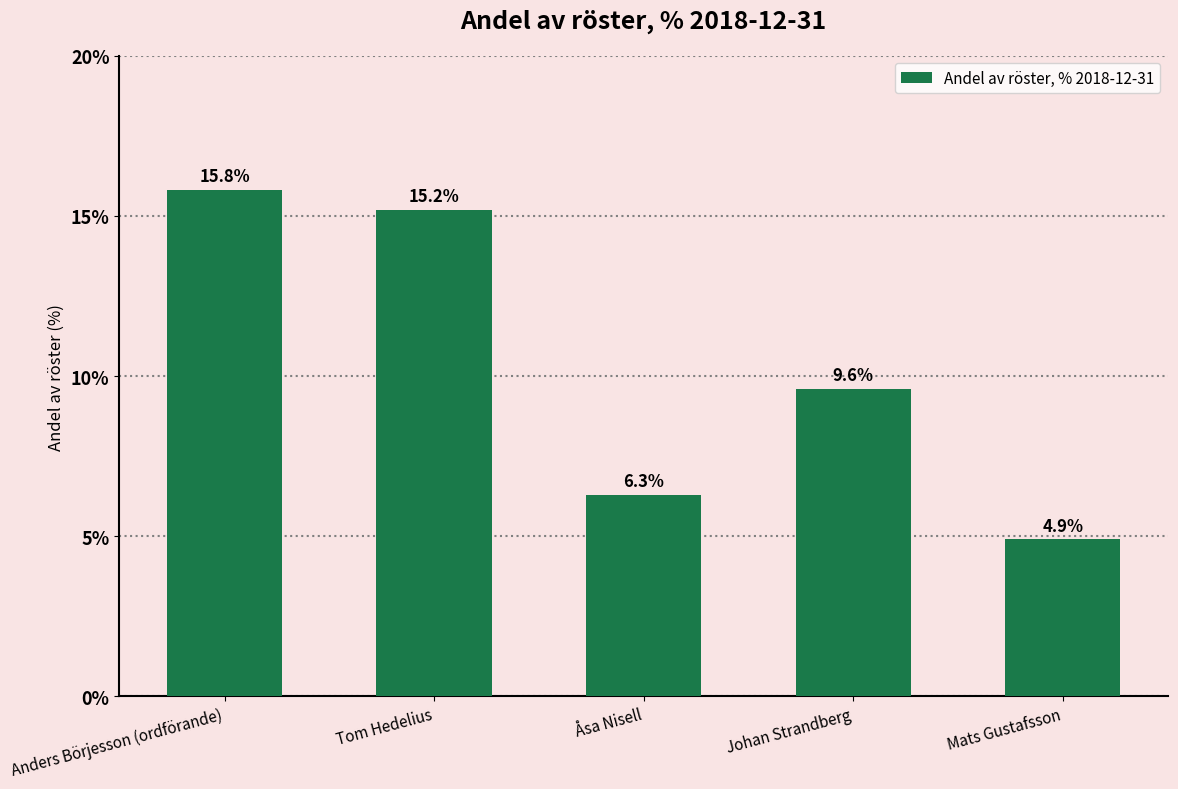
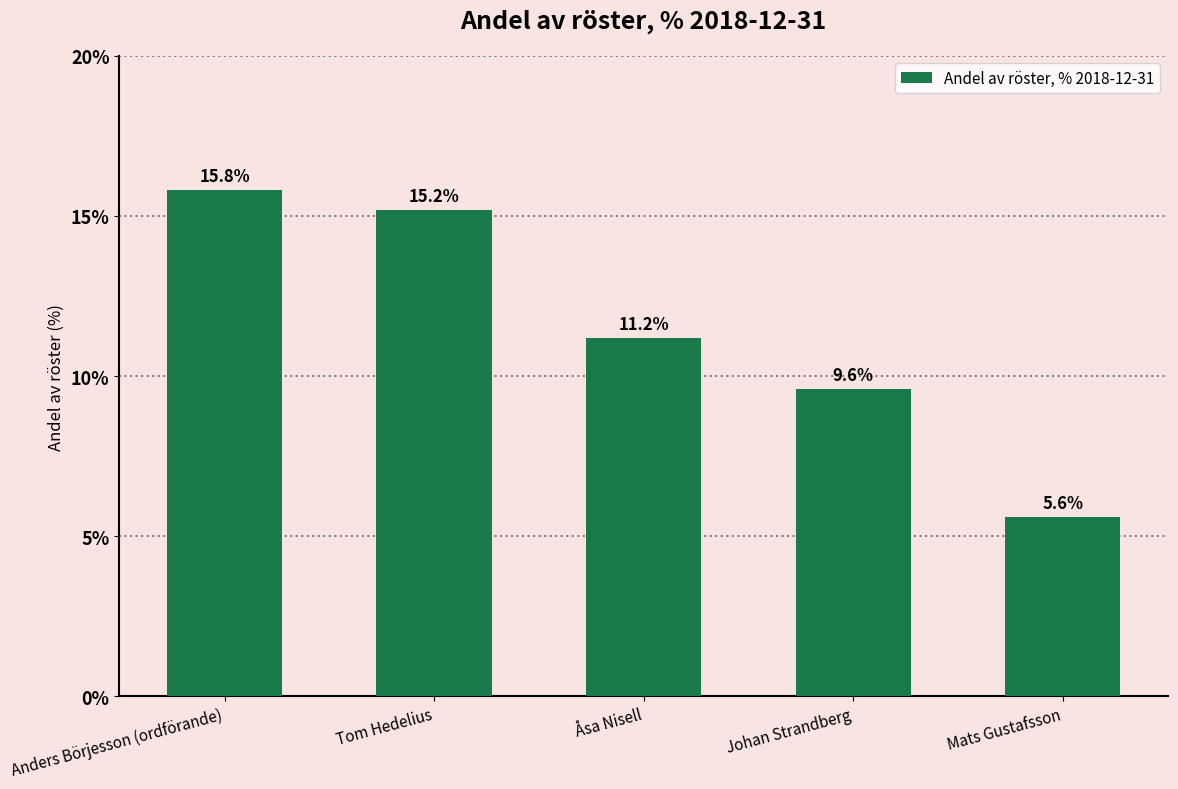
  {
    "Anders Börjesson (ordförande)": "15.8%",
    "Tom Hedelius": "15.2%",
-   "Åsa Nisell": "6.3%",
+   "Åsa Nisell": "11.2%",
    "Johan Strandberg": "9.6%",
-   "Mats Gustafsson": "4.9%"
+   "Mats Gustafsson": "5.6%"
  }
